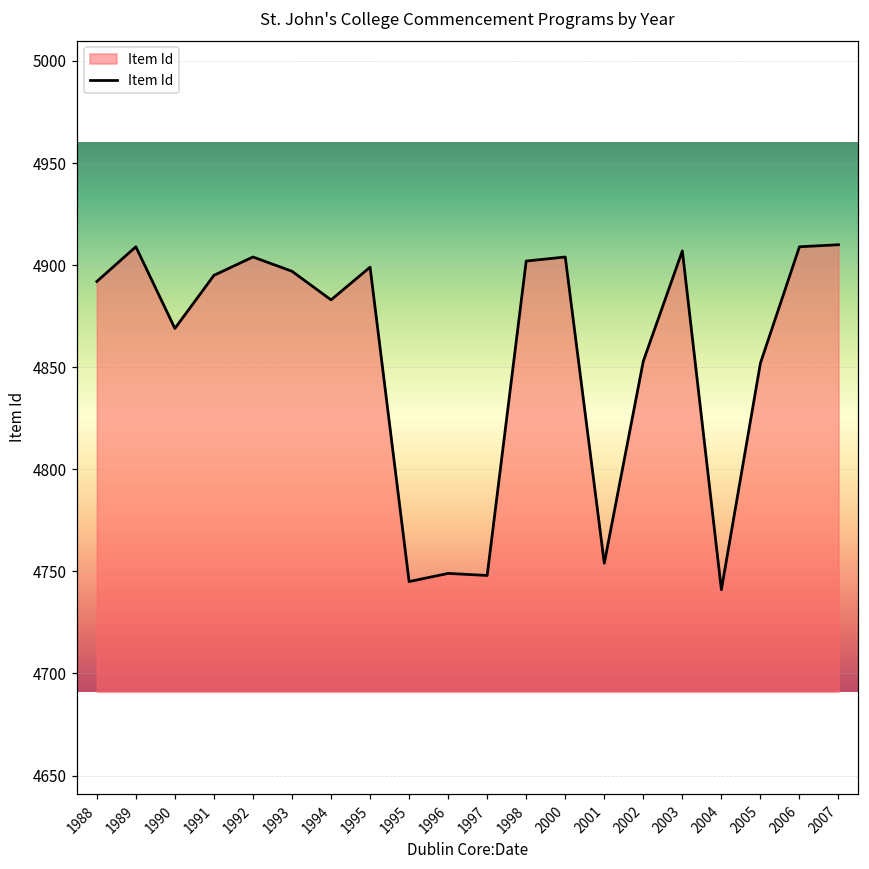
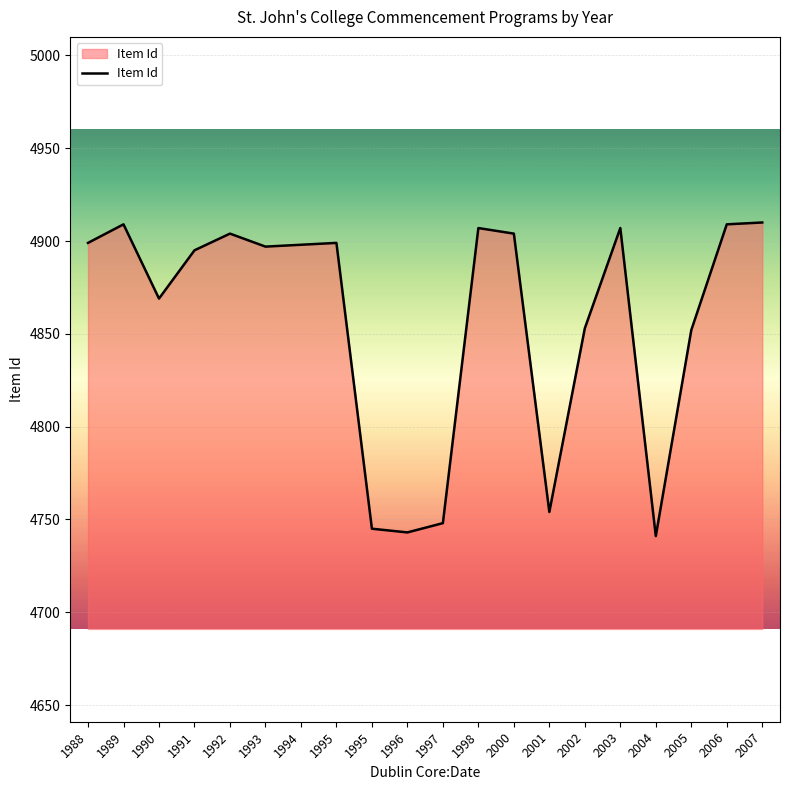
  {
-   "1988": 4892,
+   "1988": 4899,
    "1989": 4909,
    "1990": 4869,
    "1991": 4895,
    "1992": 4904,
    "1993": 4897,
-   "1994": 4883,
-   "1996": 4749,
+   "1994": 4898,
+   "1996": 4743,
    "1997": 4748,
-   "1998": 4902,
+   "1998": 4907,
    "2000": 4904,
    "2001": 4754,
    "2002": 4853,
    "2003": 4907,
    "2004": 4741,
    "2005": 4852,
    "2006": 4909,
    "2007": 4910
  }
